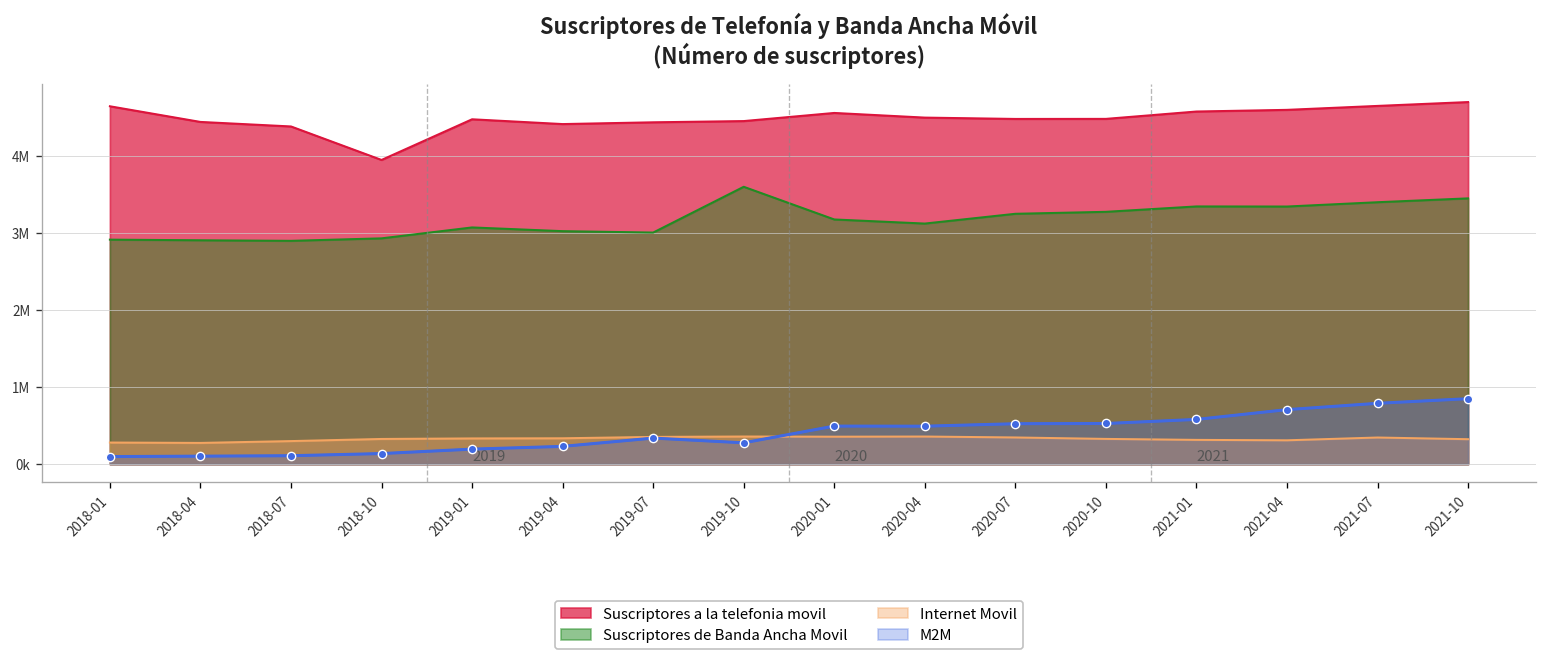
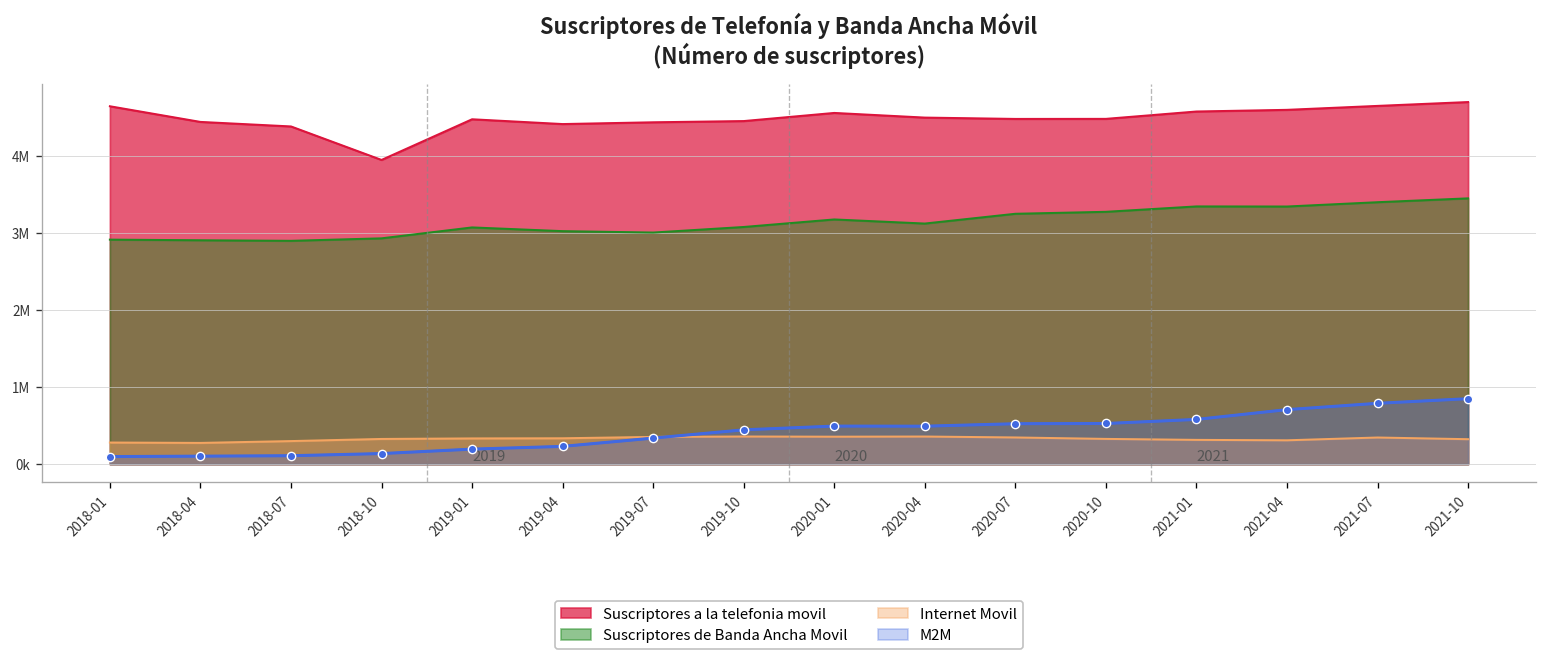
  {
    "Suscriptores a la telefonia movil": {
      "2018-01": 4600000,
      "2018-04": 4400000,
      "2018-07": 4400000,
      "2018-10": 3900000,
      "2019-01": 4500000,
      "2019-04": 4400000,
      "2019-07": 4400000,
      "2019-10": 4500000,
      "2020-01": 4600000,
      "2020-04": 4500000,
      "2020-07": 4500000,
      "2020-10": 4500000,
      "2021-01": 4600000,
      "2021-04": 4600000,
      "2021-07": 4700000,
      "2021-10": 4700000
    },
    "Suscriptores de Banda Ancha Movil": {
      "2018-01": 2900000,
      "2018-04": 2900000,
      "2018-07": 2900000,
      "2018-10": 2900000,
      "2019-01": 3100000,
      "2019-04": 3000000,
      "2019-07": 3000000,
-     "2019-10": 3600000,
+     "2019-10": 3100000,
      "2020-01": 3200000,
      "2020-04": 3100000,
      "2020-07": 3200000,
      "2020-10": 3300000,
      "2021-01": 3300000,
      "2021-04": 3300000,
      "2021-07": 3400000,
      "2021-10": 3500000
    },
    "Internet Movil": {
      "2018-01": 300000,
      "2018-04": 300000,
      "2018-07": 300000,
      "2018-10": 300000,
      "2019-01": 300000,
      "2019-04": 300000,
      "2019-10": 400000,
      "2020-04": 400000,
      "2020-07": 300000,
      "2020-10": 300000,
      "2021-04": 300000,
      "2021-07": 300000,
      "2021-10": 300000
    },
    "M2M": {
      "2018-01": 100000,
      "2018-04": 100000,
      "2018-07": 100000,
      "2018-10": 100000,
      "2019-04": 200000,
-     "2019-10": 300000,
+     "2019-10": 400000,
      "2020-01": 500000,
      "2020-04": 500000,
      "2020-07": 500000,
      "2020-10": 500000,
      "2021-01": 600000,
      "2021-04": 700000,
      "2021-07": 800000,
      "2021-10": 900000
    }
  }
